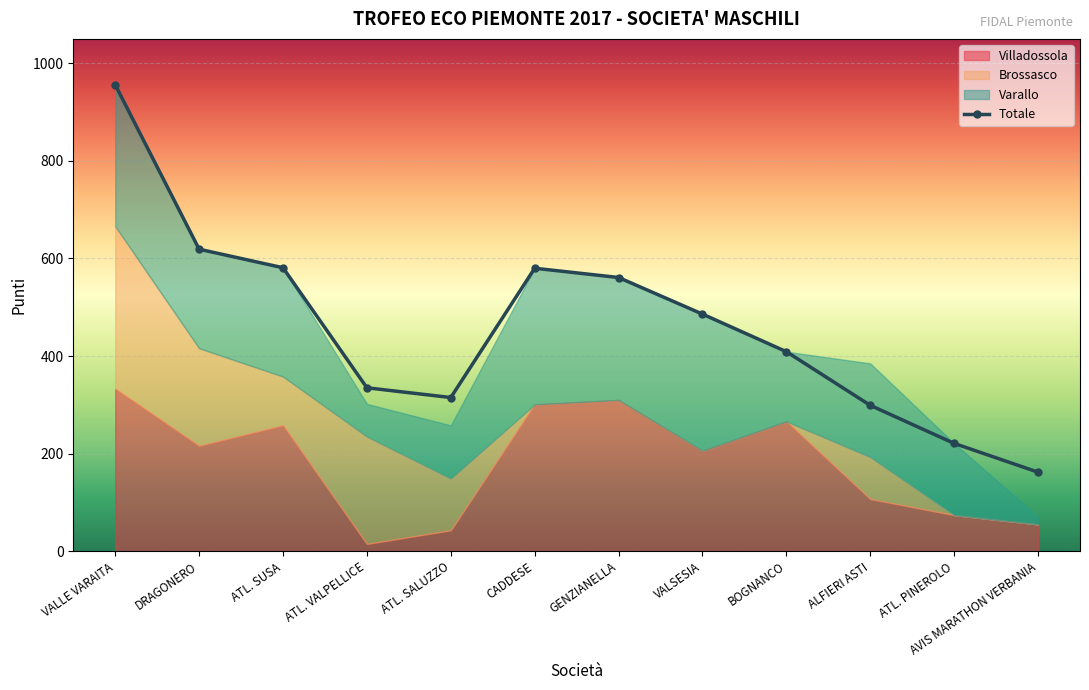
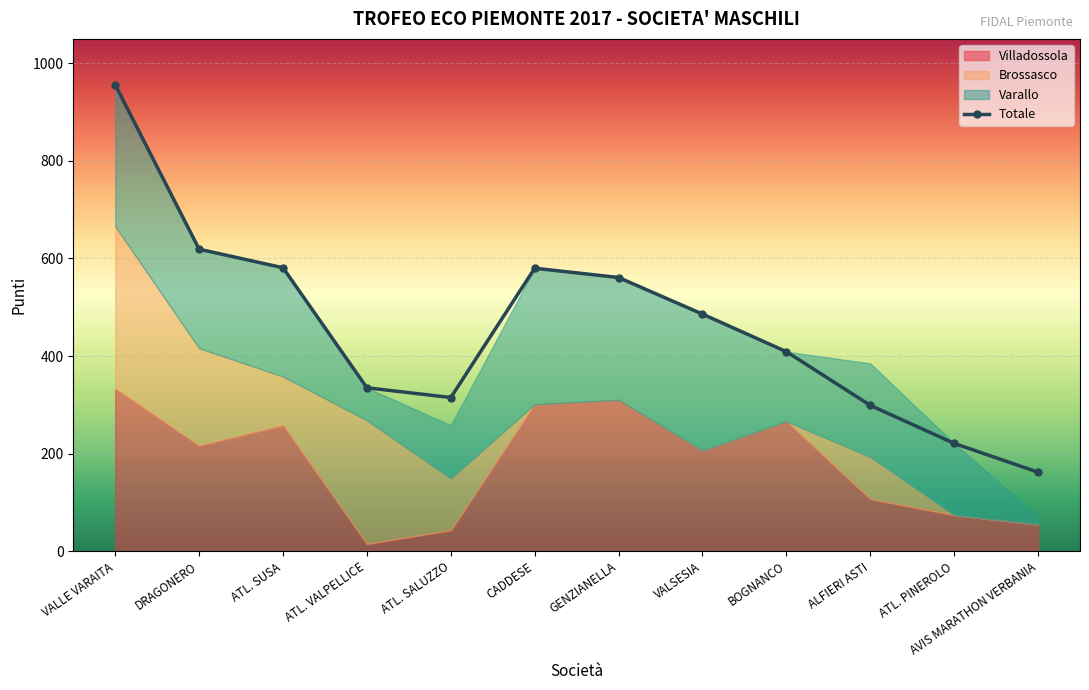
  {
    "Villadossola": {
      "VALLE VARAITA": 330,
      "DRAGONERO": 220,
      "ATL. SUSA": 260,
      "ATL. VALPELLICE": 20,
      "ATL. SALUZZO": 40,
      "ALFIERI ASTI": 110
    },
    "Totale": {
      "ATL. SALUZZO": 320,
      "ALFIERI ASTI": 300,
      "AVIS MARATHON VERBANIA": 160
    },
    "Brossasco": {
      "VALLE VARAITA": 330,
      "DRAGONERO": 200,
      "ATL. SUSA": 100,
-     "ATL. VALPELLICE": 220,
+     "ATL. VALPELLICE": 250,
      "ATL. SALUZZO": 110,
      "ALFIERI ASTI": 90
    },
    "Varallo": {
      "ATL. SALUZZO": 110,
      "ALFIERI ASTI": 190,
      "AVIS MARATHON VERBANIA": 20
    }
  }
